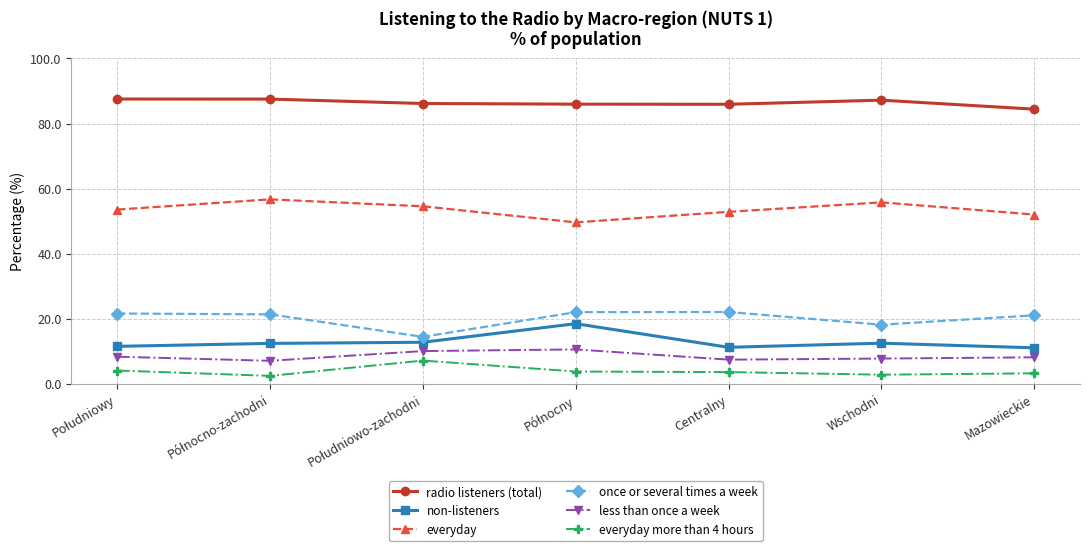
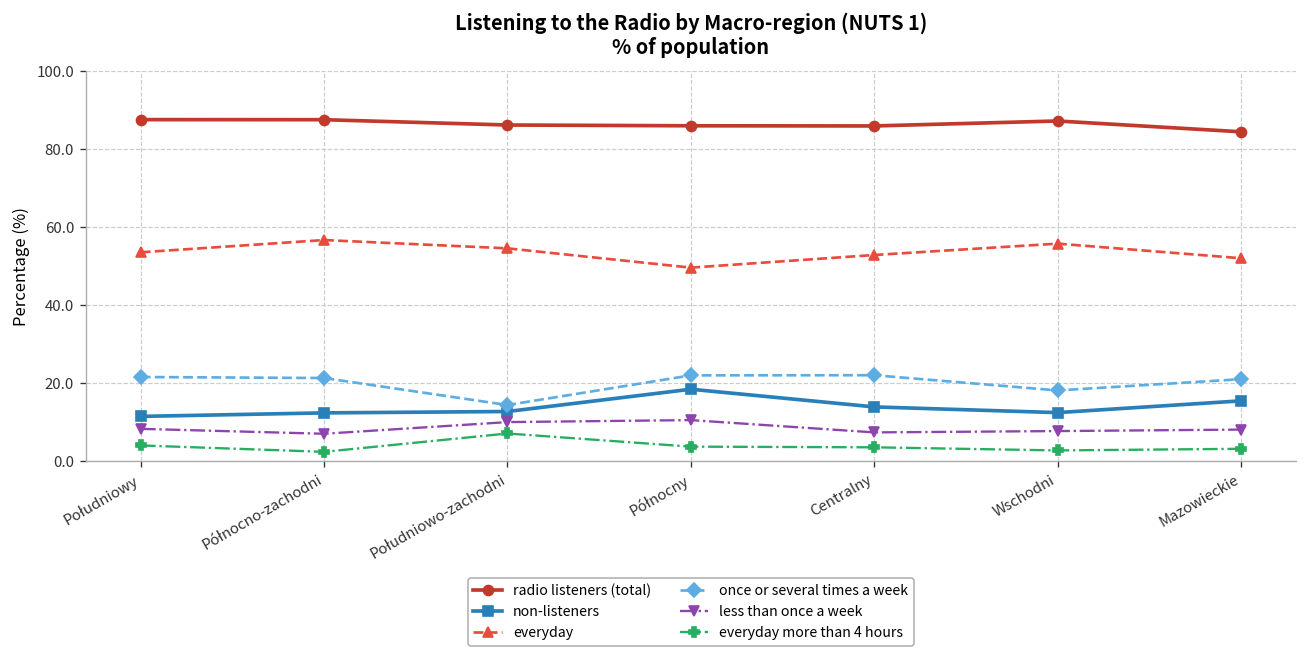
  {
    "non-listeners": {
      "Południowy": 12,
      "Północno-zachodni": 12,
      "Południowo-zachodni": 13,
      "Północny": 18,
-     "Centralny": 11,
+     "Centralny": 14,
      "Wschodni": 12,
-     "Mazowieckie": 11
+     "Mazowieckie": 15
    },
    "once or several times a week": {
      "Południowy": 22,
      "Północno-zachodni": 21,
      "Południowo-zachodni": 14,
      "Północny": 22,
      "Centralny": 22,
      "Wschodni": 18,
      "Mazowieckie": 21
    },
    "less than once a week": {
      "Południowy": 8,
      "Północno-zachodni": 7,
      "Południowo-zachodni": 10,
      "Północny": 11,
      "Centralny": 7,
      "Wschodni": 8,
      "Mazowieckie": 8
    },
    "everyday more than 4 hours": {
      "Południowy": 4,
      "Północno-zachodni": 2,
      "Południowo-zachodni": 7,
      "Północny": 4,
      "Centralny": 4,
      "Wschodni": 3,
      "Mazowieckie": 3
    }
  }
